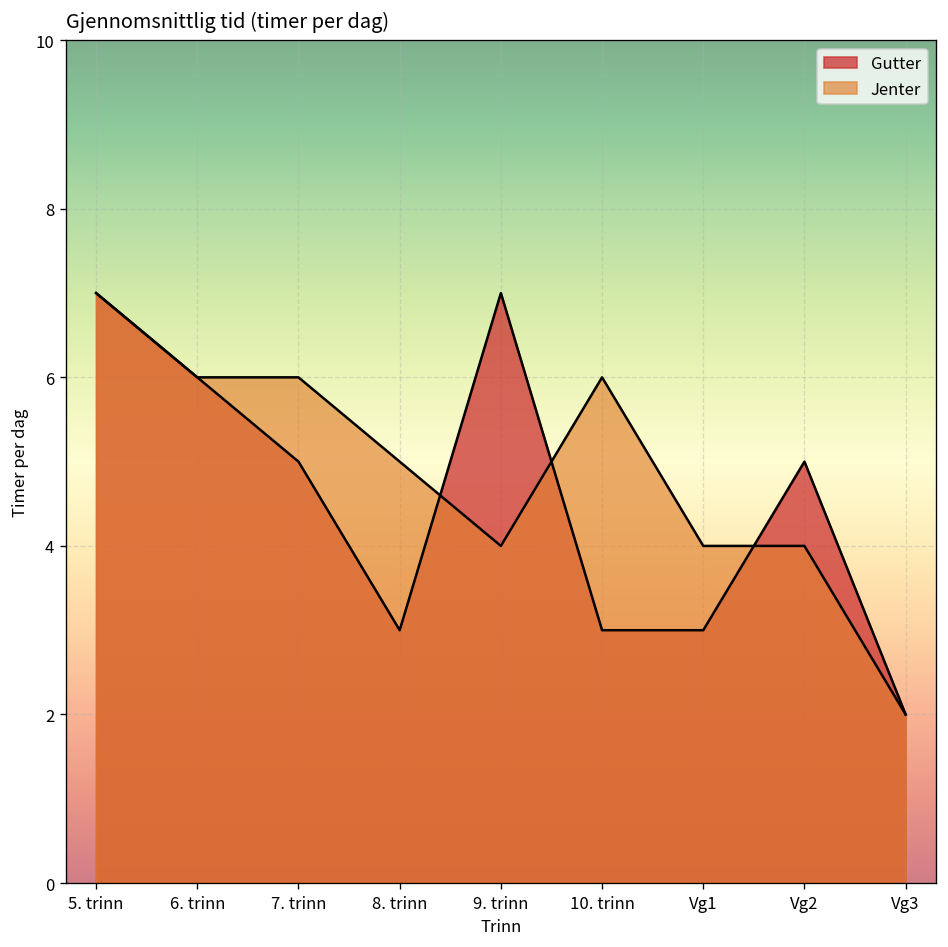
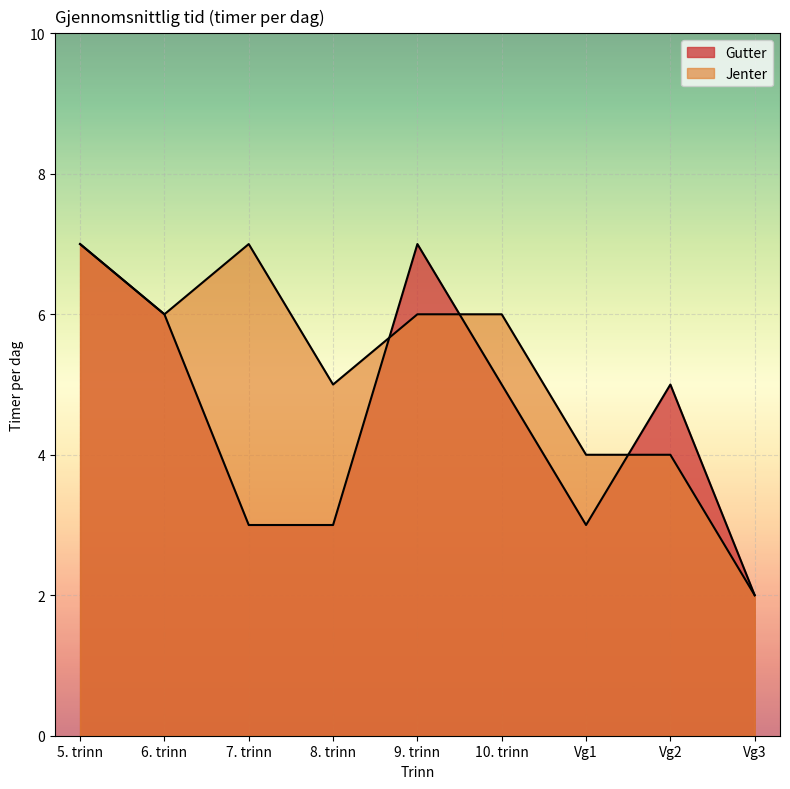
  {
    "Gutter": {
-     "7. trinn": 5,
+     "7. trinn": 3,
      "8. trinn": 3,
      "9. trinn": 7,
-     "10. trinn": 3,
+     "10. trinn": 5,
      "Vg1": 3,
      "Vg2": 5
    },
    "Jenter": {
-     "7. trinn": 6,
+     "7. trinn": 7,
      "8. trinn": 5,
-     "9. trinn": 4,
+     "9. trinn": 6,
      "10. trinn": 6,
      "Vg1": 4,
      "Vg2": 4
    }
  }
